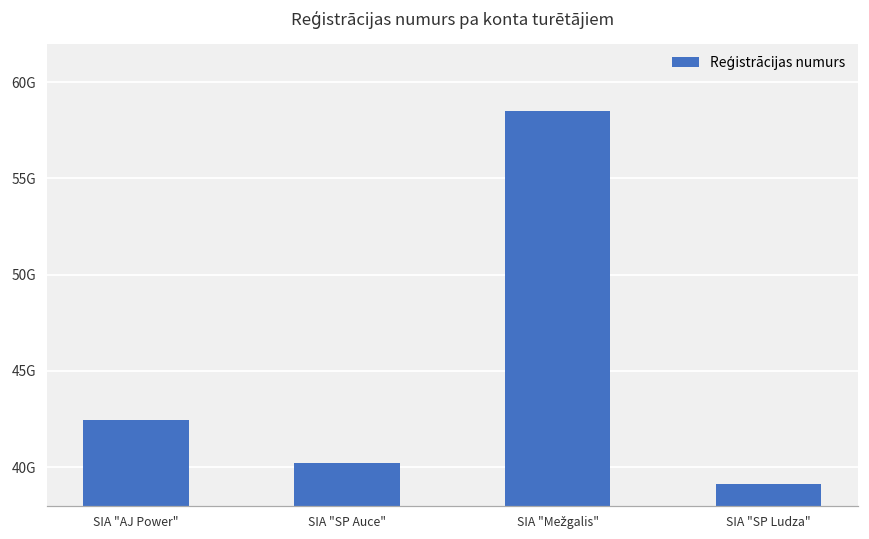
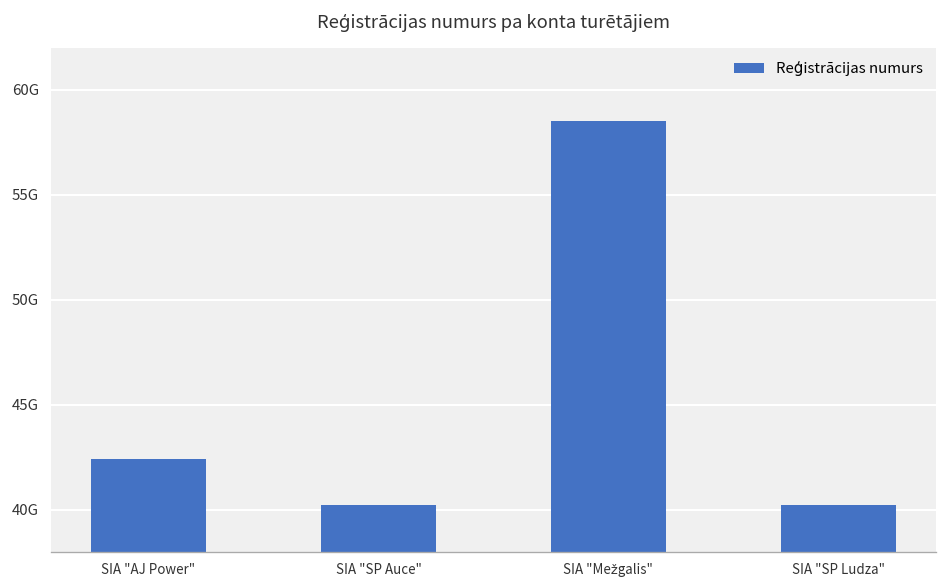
  {
    "SIA \"AJ Power\"": 42400000000,
    "SIA \"SP Auce\"": 40200000000,
    "SIA \"Mežgalis\"": 58500000000,
-   "SIA \"SP Ludza\"": 39100000000
+   "SIA \"SP Ludza\"": 40200000000
  }
